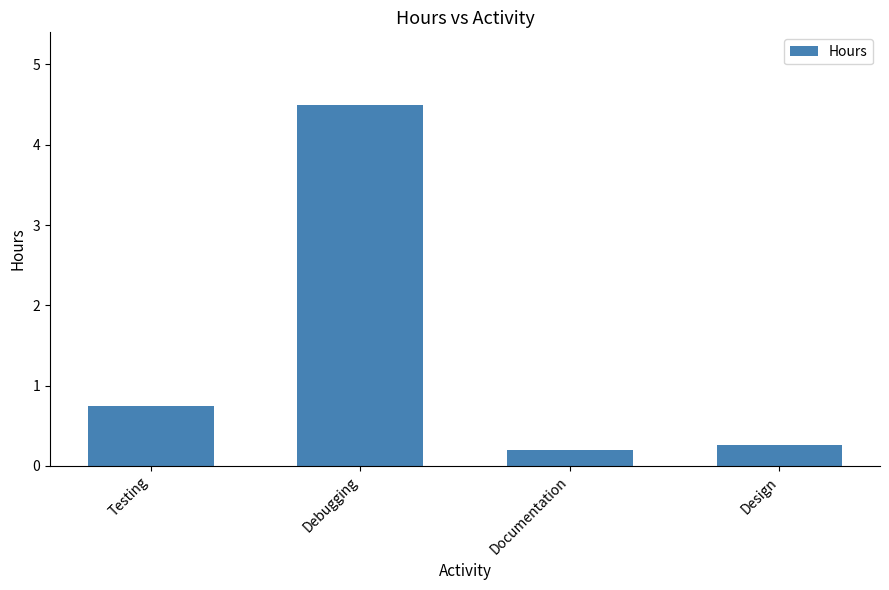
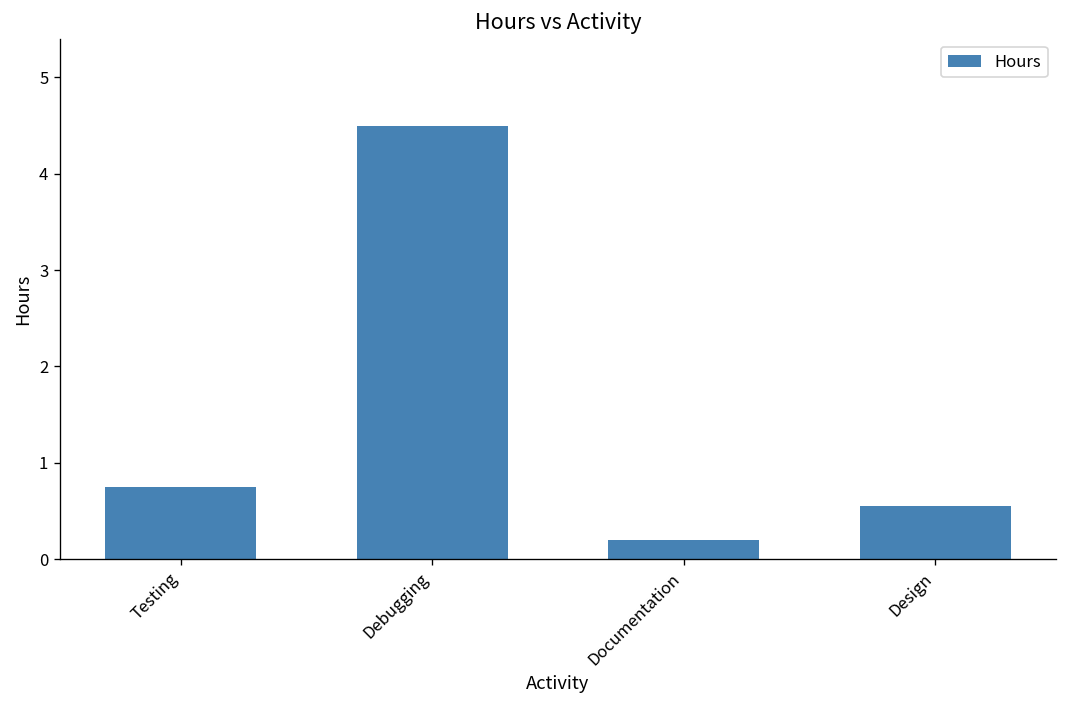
  {
    "Testing": 0.8,
    "Debugging": 4.5,
    "Documentation": 0.2,
-   "Design": 0.3
+   "Design": 0.6
  }
